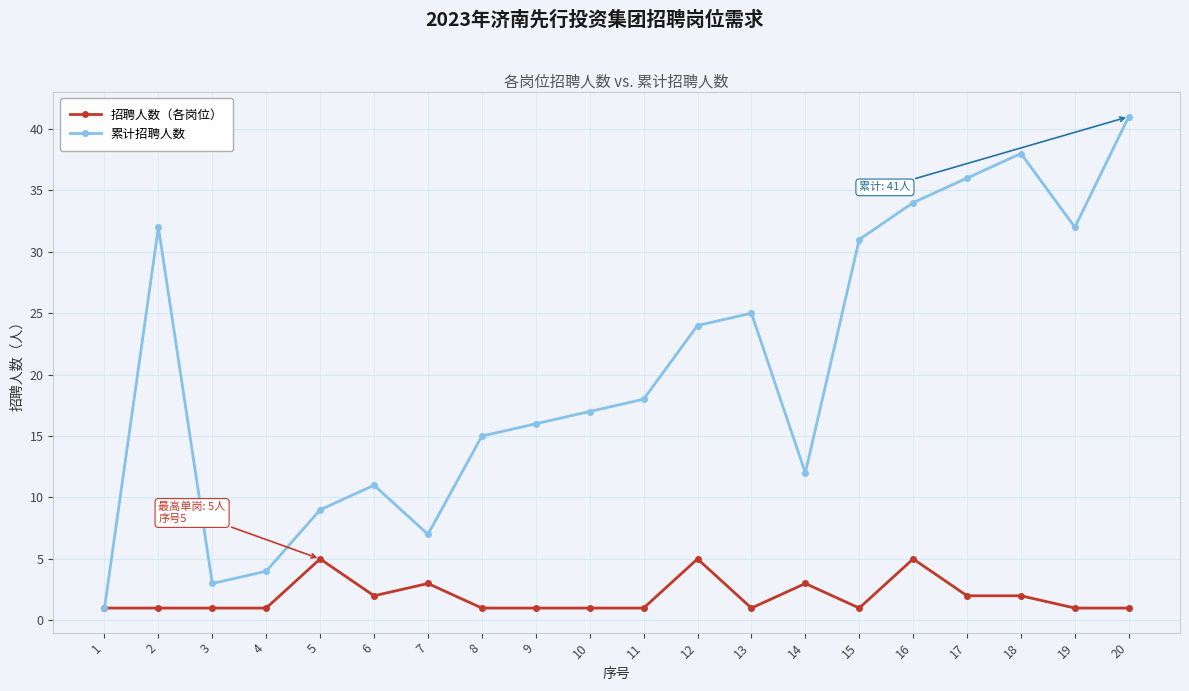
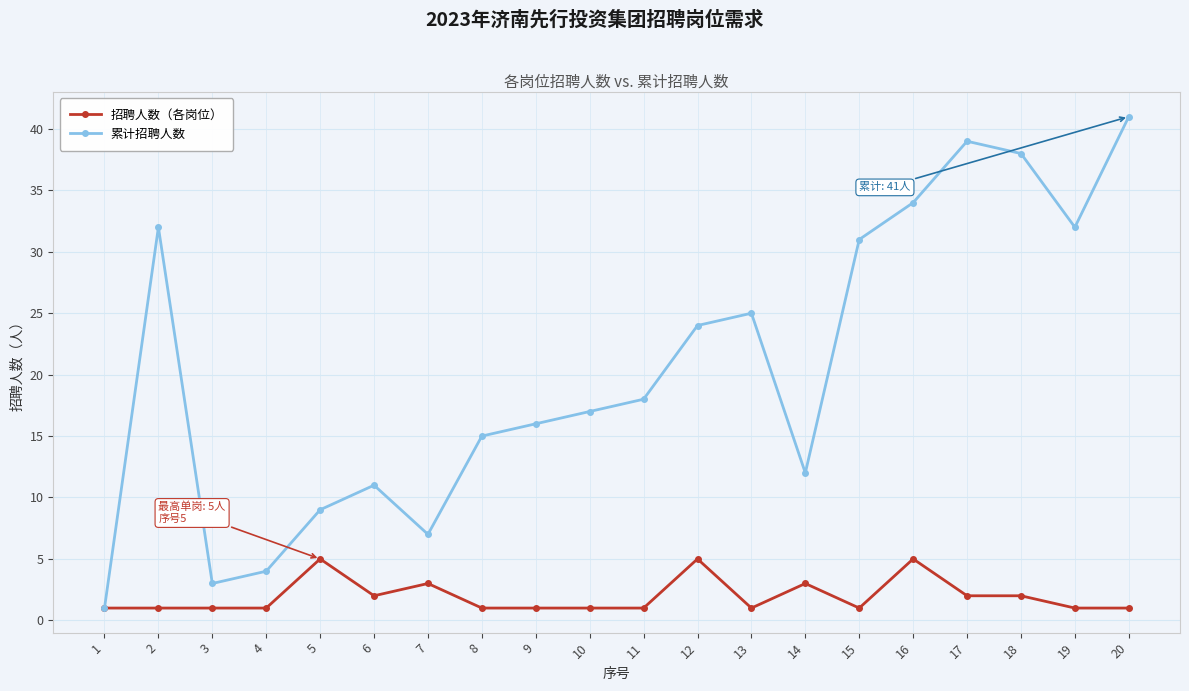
  {
    "招聘人数（各岗位）": {
      "2": 1,
      "3": 1,
      "4": 1,
      "6": 2,
      "7": 3,
      "8": 1,
      "9": 1,
      "10": 1,
      "11": 1,
      "12": 5,
      "13": 1,
      "14": 3,
      "15": 1,
      "16": 5,
      "17": 2,
      "18": 2,
      "19": 1,
      "20": 1
    },
    "累计招聘人数": {
      "2": 32,
      "3": 3,
      "4": 4,
      "6": 11,
      "7": 7,
      "8": 15,
      "9": 16,
      "10": 17,
      "11": 18,
      "12": 24,
      "13": 25,
      "14": 12,
      "15": 31,
      "16": 34,
-     "17": 36,
+     "17": 39,
      "19": 32,
      "20": 41
    }
  }
